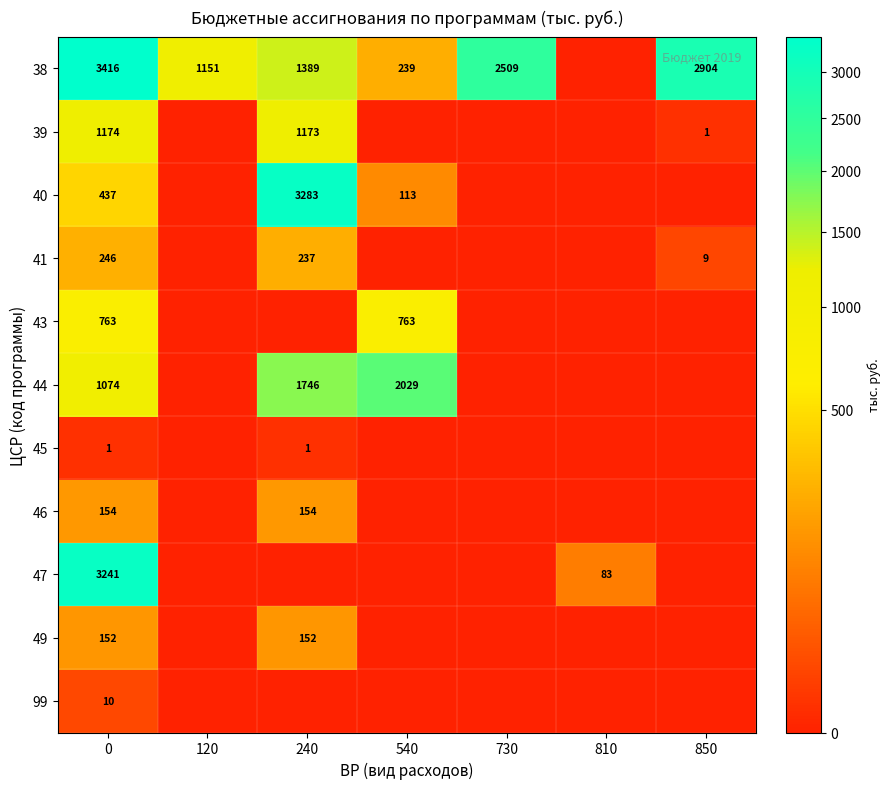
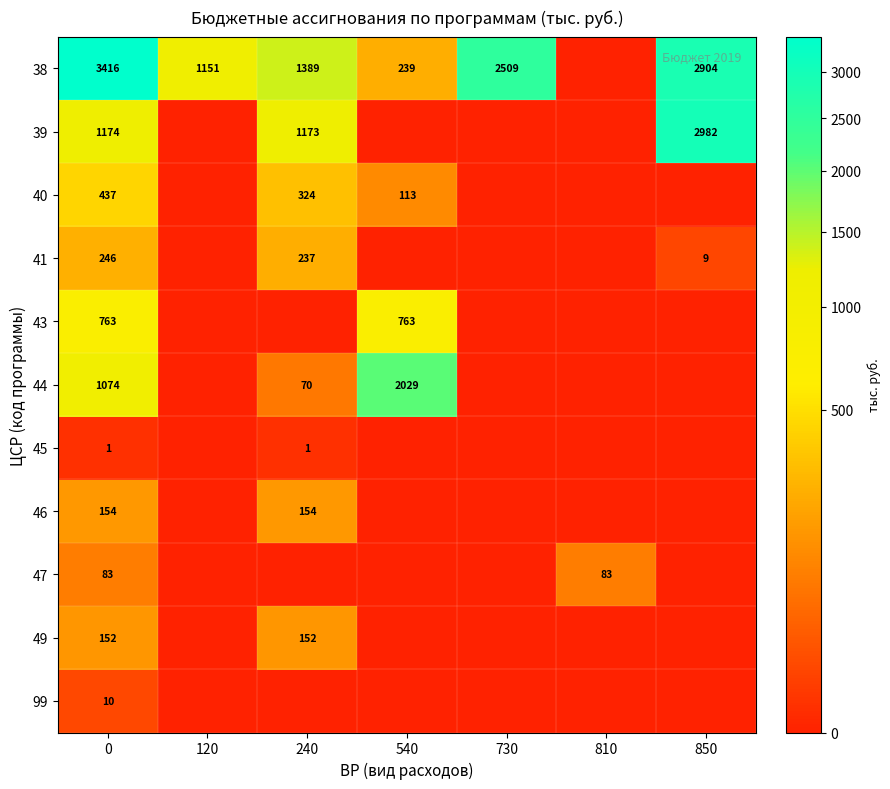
  {
    "38": {
      "0": 3416,
      "120": 1151,
      "240": 1389,
      "540": 239,
      "730": 2509
    },
    "39": {
      "0": 1174,
      "240": 1173,
-     "850": 1
+     "850": 2982
    },
    "40": {
      "0": 437,
-     "240": 3283,
+     "240": 324,
      "540": 113
    },
    "41": {
      "0": 246,
      "240": 237,
      "850": 9
    },
    "43": {
      "0": 763,
      "540": 763
    },
    "44": {
      "0": 1074,
-     "240": 1746,
+     "240": 70,
      "540": 2029
    },
    "45": {
      "0": 1,
      "240": 1
    },
    "46": {
      "0": 154,
      "240": 154
    },
    "47": {
-     "0": 3241,
+     "0": 83,
      "810": 83
    },
    "49": {
      "0": 152,
      "240": 152
    },
    "99": {
      "0": 10
    }
  }
